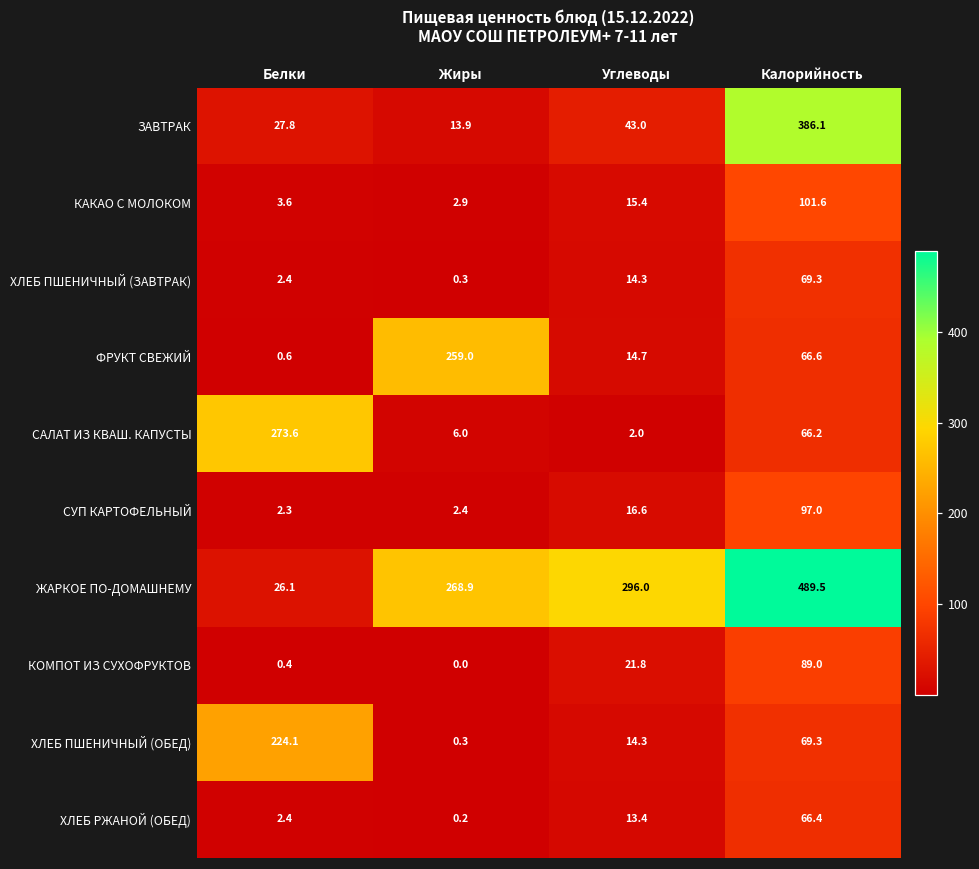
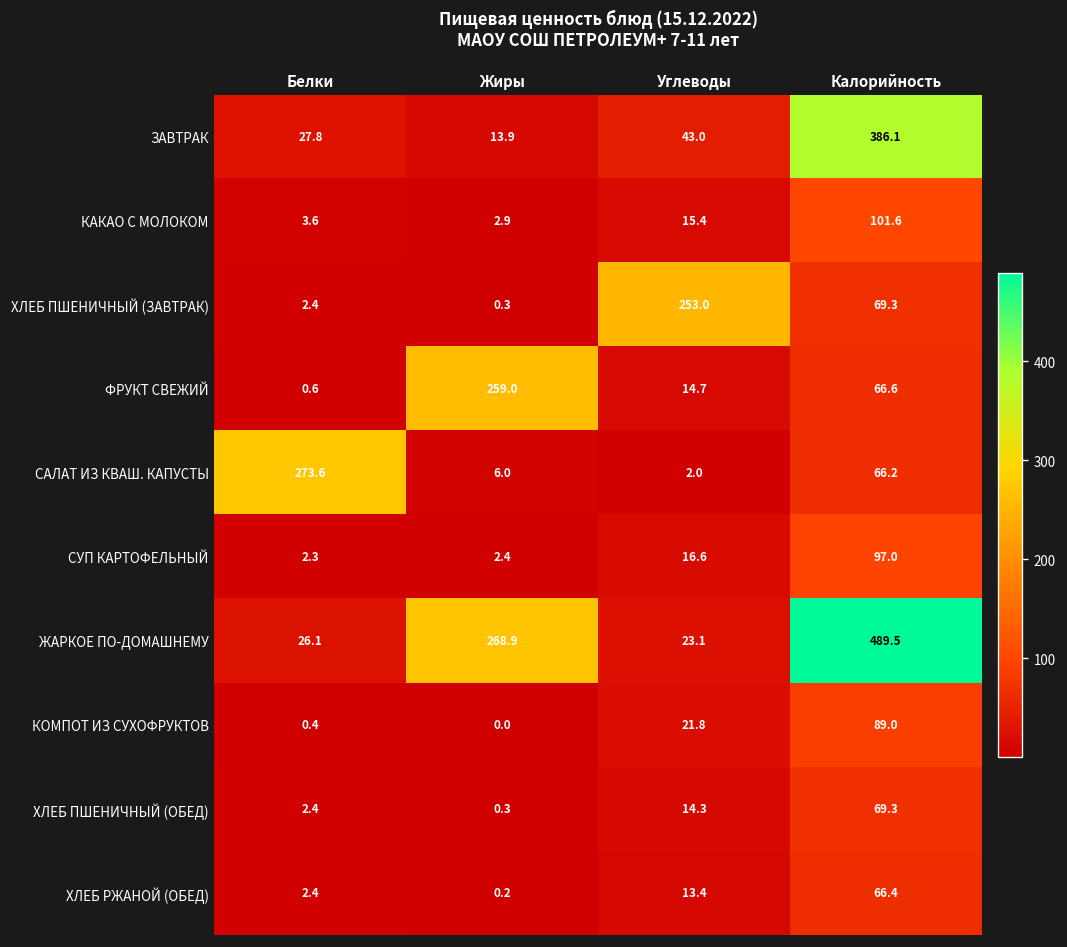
  {
    "ЗАВТРАК": {
      "Белки": 27.8,
      "Жиры": 13.9,
      "Углеводы": 43.0,
      "Калорийность": 386.1
    },
    "КАКАО С МОЛОКОМ": {
      "Белки": 3.6,
      "Жиры": 2.9,
      "Углеводы": 15.4,
      "Калорийность": 101.6
    },
    "ХЛЕБ ПШЕНИЧНЫЙ (ЗАВТРАК)": {
      "Белки": 2.4,
      "Жиры": 0.3,
-     "Углеводы": 14.3,
+     "Углеводы": 253.0,
      "Калорийность": 69.3
    },
    "ФРУКТ СВЕЖИЙ": {
      "Белки": 0.6,
      "Жиры": 259.0,
      "Углеводы": 14.7,
      "Калорийность": 66.6
    },
    "САЛАТ ИЗ КВАШ. КАПУСТЫ": {
      "Белки": 273.6,
      "Жиры": 6.0,
      "Углеводы": 2.0,
      "Калорийность": 66.2
    },
    "СУП КАРТОФЕЛЬНЫЙ": {
      "Белки": 2.3,
      "Жиры": 2.4,
      "Углеводы": 16.6,
      "Калорийность": 97.0
    },
    "ЖАРКОЕ ПО-ДОМАШНЕМУ": {
      "Белки": 26.1,
      "Жиры": 268.9,
-     "Углеводы": 296.0,
+     "Углеводы": 23.1,
      "Калорийность": 489.5
    },
    "КОМПОТ ИЗ СУХОФРУКТОВ": {
      "Белки": 0.4,
      "Жиры": 0.0,
      "Углеводы": 21.8,
      "Калорийность": 89.0
    },
    "ХЛЕБ ПШЕНИЧНЫЙ (ОБЕД)": {
-     "Белки": 224.1,
+     "Белки": 2.4,
      "Жиры": 0.3,
      "Углеводы": 14.3,
      "Калорийность": 69.3
    },
    "ХЛЕБ РЖАНОЙ (ОБЕД)": {
      "Белки": 2.4,
      "Жиры": 0.2,
      "Углеводы": 13.4,
      "Калорийность": 66.4
    }
  }
